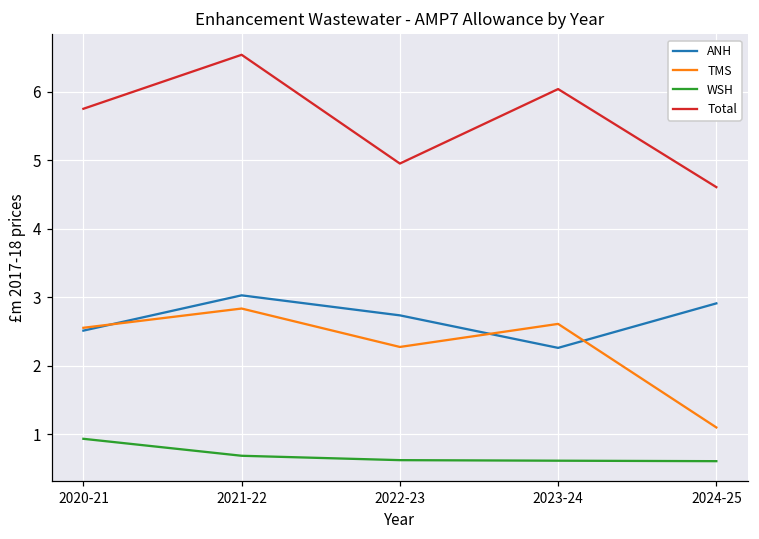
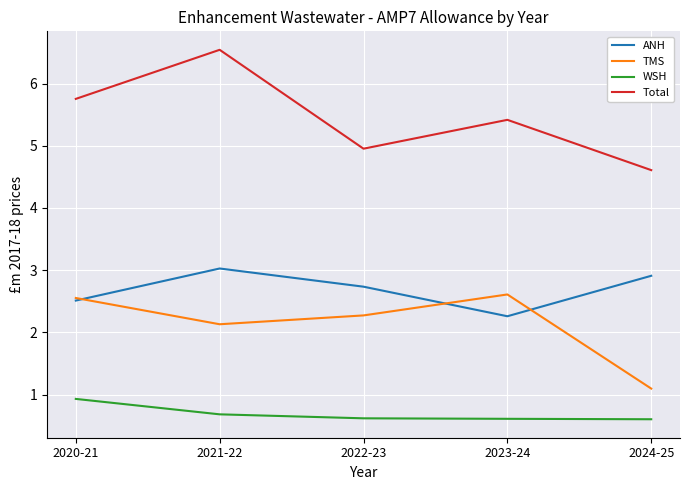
  {
    "ANH": {
      "2020-21": 2.5,
      "2021-22": 3.0,
      "2022-23": 2.7,
      "2023-24": 2.3,
      "2024-25": 2.9
    },
    "TMS": {
      "2020-21": 2.6,
-     "2021-22": 2.8,
+     "2021-22": 2.1,
      "2022-23": 2.3,
      "2023-24": 2.6,
      "2024-25": 1.1
    },
    "WSH": {
      "2020-21": 0.9,
      "2021-22": 0.7,
      "2022-23": 0.6,
      "2023-24": 0.6,
      "2024-25": 0.6
    },
    "Total": {
      "2020-21": 5.8,
      "2021-22": 6.5,
      "2022-23": 5.0,
-     "2023-24": 6.0,
+     "2023-24": 5.4,
      "2024-25": 4.6
    }
  }
